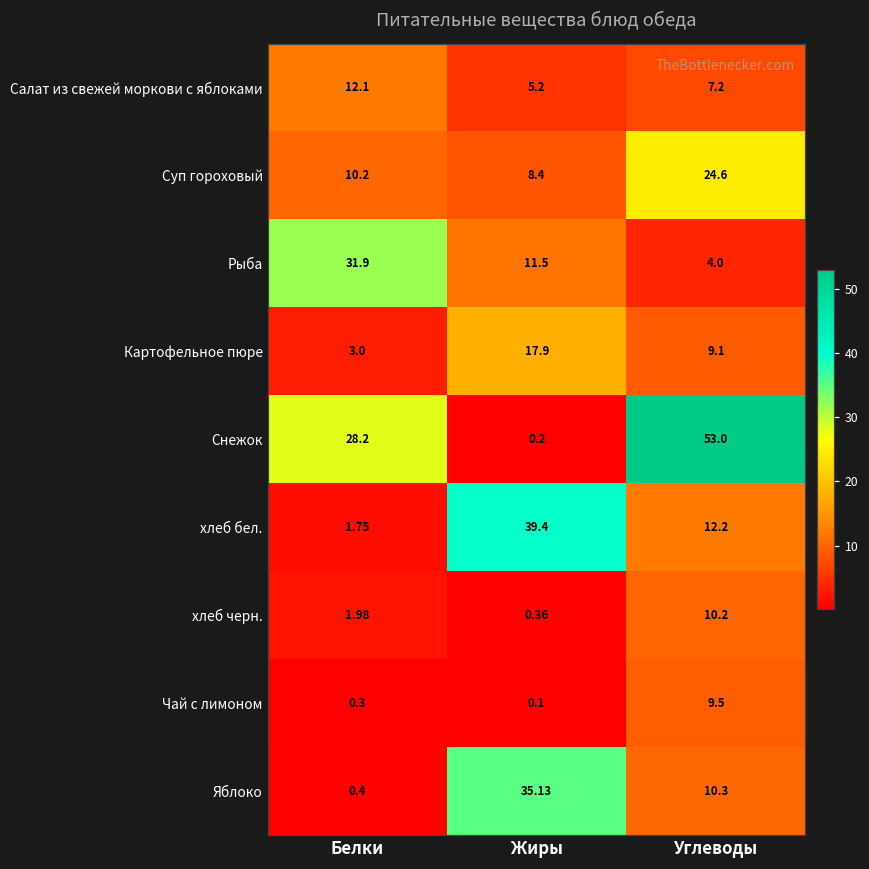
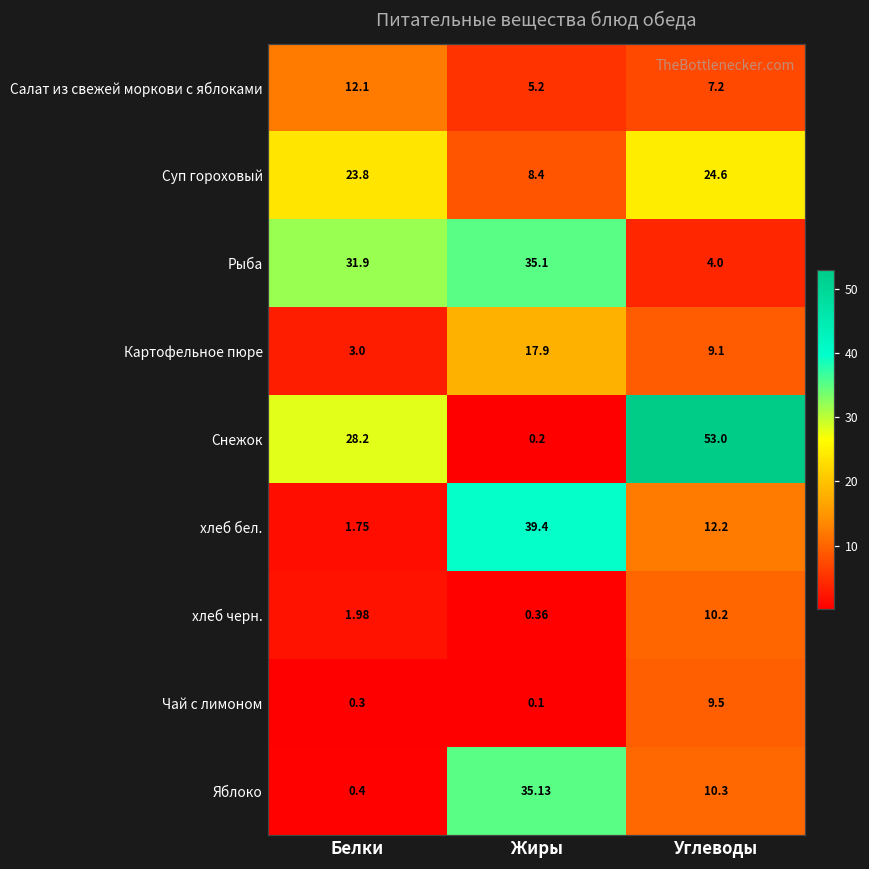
  {
    "Салат из свежей моркови с яблоками": {
      "Белки": 12.1,
      "Жиры": 5.2
    },
    "Суп гороховый": {
-     "Белки": 10.2,
+     "Белки": 23.8,
      "Жиры": 8.4,
      "Углеводы": 24.6
    },
    "Рыба": {
      "Белки": 31.9,
-     "Жиры": 11.5,
+     "Жиры": 35.1,
      "Углеводы": 4.0
    },
    "Картофельное пюре": {
      "Белки": 3.0,
      "Жиры": 17.9,
      "Углеводы": 9.1
    },
    "Снежок": {
      "Белки": 28.2,
      "Жиры": 0.2,
      "Углеводы": 53.0
    },
    "хлеб бел.": {
      "Белки": 1.75,
      "Жиры": 39.4,
      "Углеводы": 12.2
    },
    "хлеб черн.": {
      "Белки": 1.98,
      "Жиры": 0.36,
      "Углеводы": 10.2
    },
    "Чай с лимоном": {
      "Белки": 0.3,
      "Жиры": 0.1,
      "Углеводы": 9.5
    },
    "Яблоко": {
      "Белки": 0.4,
      "Жиры": 35.13,
      "Углеводы": 10.3
    }
  }
